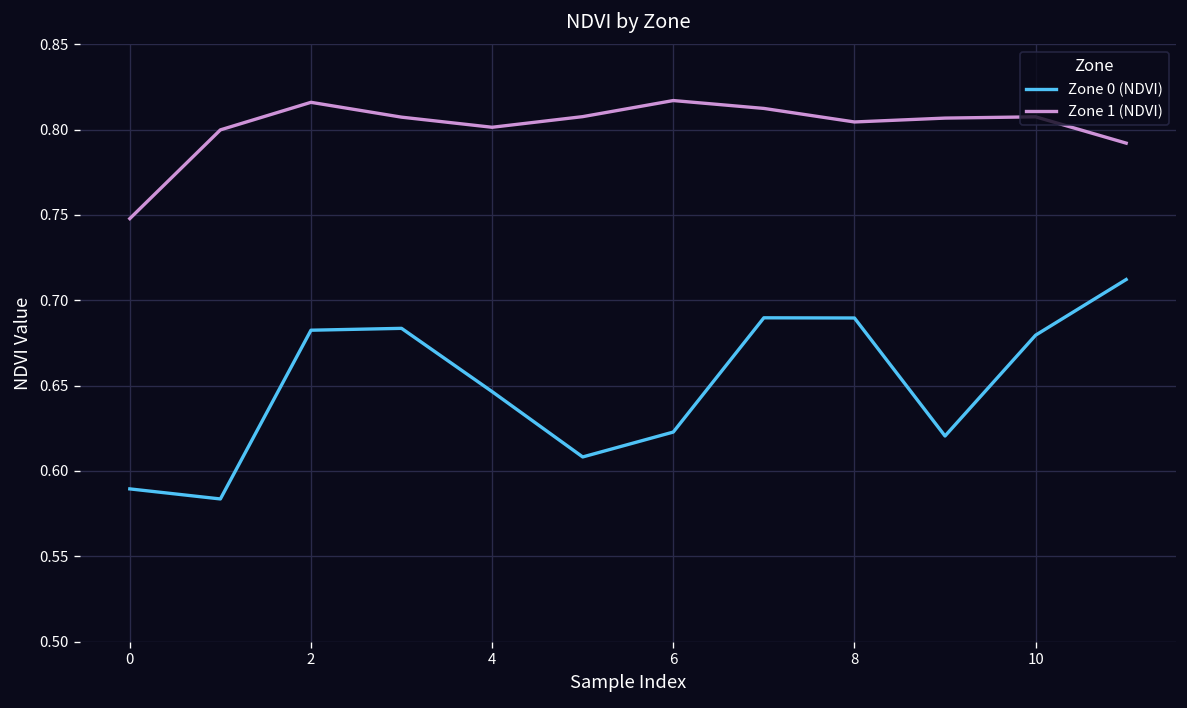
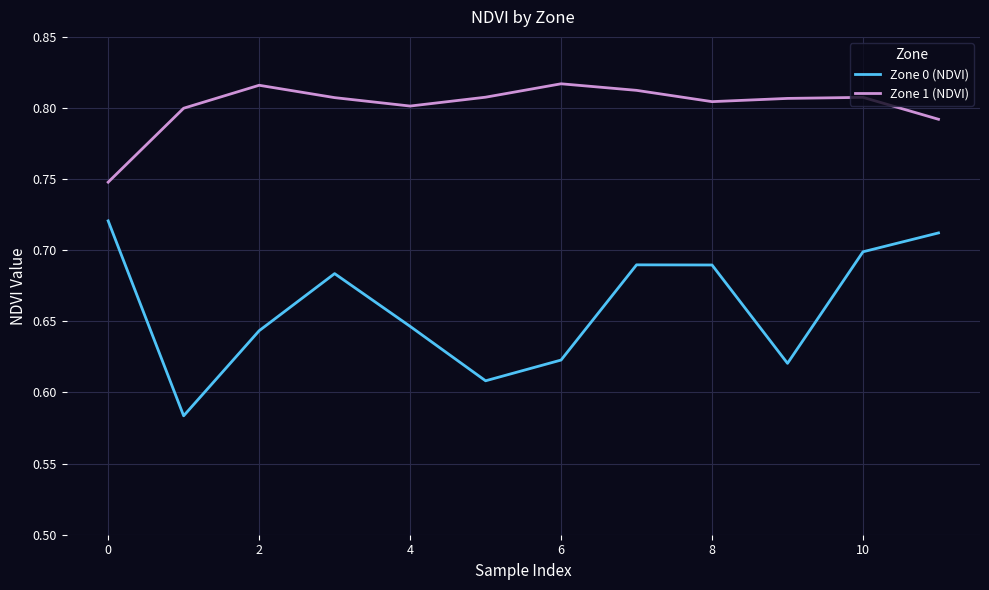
  {
    "Zone 0 (NDVI)": {
-     "0": 0.590,
-     "2": 0.682,
+     "0": 0.721,
+     "2": 0.643,
      "4": 0.646,
      "6": 0.623,
      "8": 0.690,
-     "10": 0.680
+     "10": 0.699
    },
    "Zone 1 (NDVI)": {
      "0": 0.748,
      "2": 0.816,
      "4": 0.801,
      "6": 0.817,
      "8": 0.804
    }
  }
